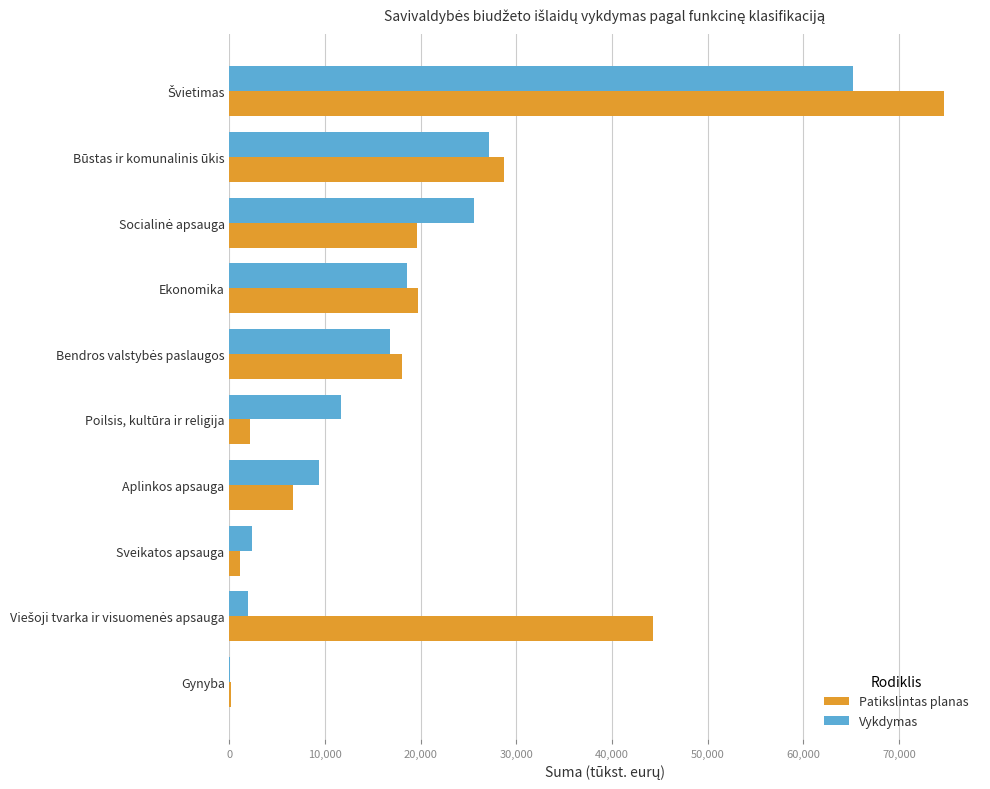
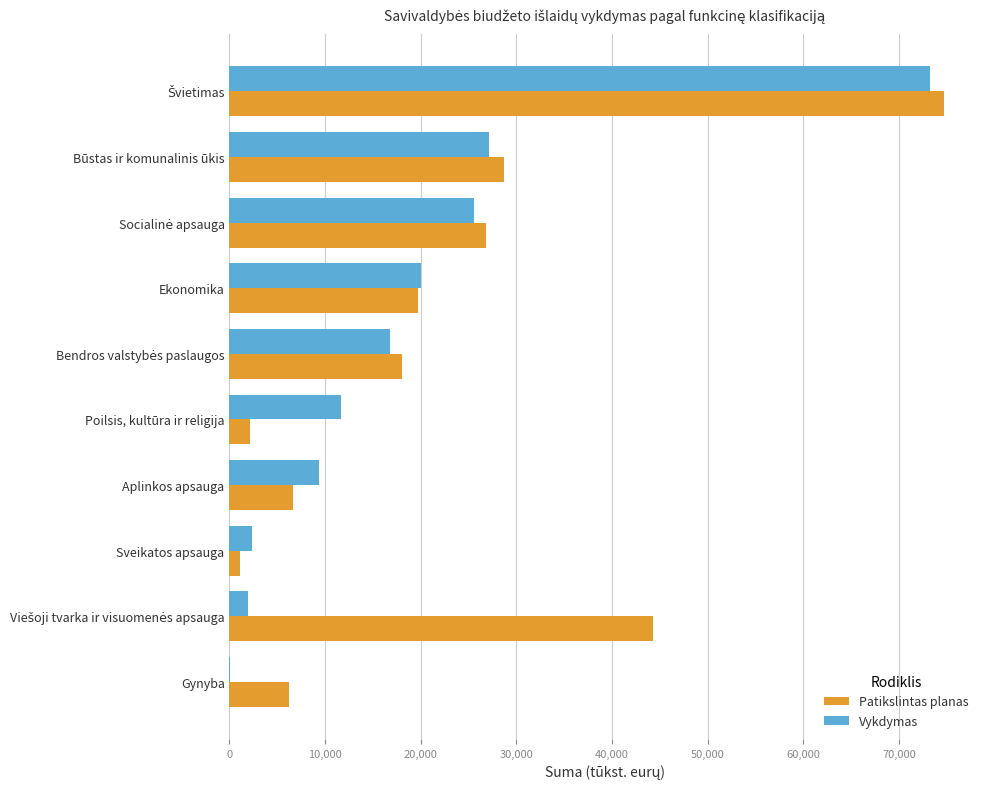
  {
    "Patikslintas planas": {
      "Švietimas": "75,000",
      "Būstas ir komunalinis ūkis": "29,000",
-     "Socialinė apsauga": "20,000",
+     "Socialinė apsauga": "27,000",
      "Ekonomika": "20,000",
      "Bendros valstybės paslaugos": "18,000",
      "Poilsis, kultūra ir religija": "2,000",
      "Aplinkos apsauga": "7,000",
      "Sveikatos apsauga": "1,000",
      "Viešoji tvarka ir visuomenės apsauga": "44,000",
-     "Gynyba": "0"
+     "Gynyba": "6,000"
    },
    "Vykdymas": {
-     "Švietimas": "65,000",
+     "Švietimas": "73,000",
      "Būstas ir komunalinis ūkis": "27,000",
      "Socialinė apsauga": "26,000",
-     "Ekonomika": "19,000",
+     "Ekonomika": "20,000",
      "Bendros valstybės paslaugos": "17,000",
      "Poilsis, kultūra ir religija": "12,000",
      "Aplinkos apsauga": "9,000",
      "Sveikatos apsauga": "2,000",
      "Viešoji tvarka ir visuomenės apsauga": "2,000"
    }
  }
